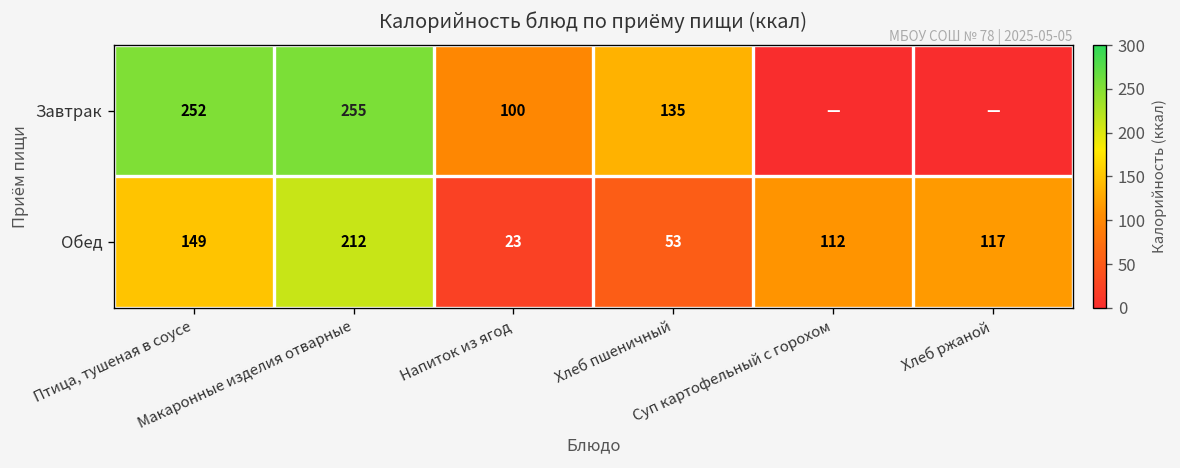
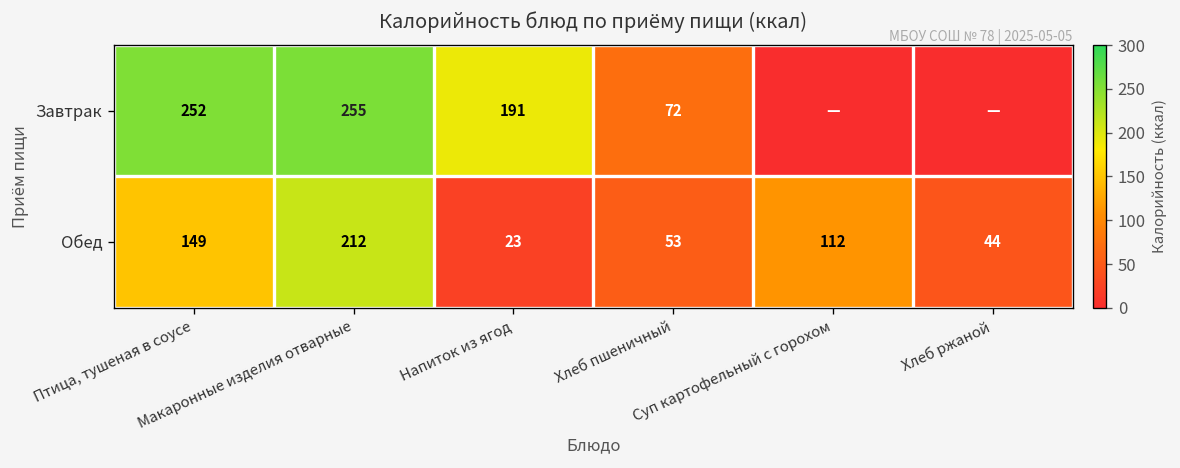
  {
    "Завтрак": {
      "Птица, тушеная в соусе": 252,
      "Макаронные изделия отварные": 255,
-     "Напиток из ягод": 100,
-     "Хлеб пшеничный": 135
+     "Напиток из ягод": 191,
+     "Хлеб пшеничный": 72
    },
    "Обед": {
      "Птица, тушеная в соусе": 149,
      "Макаронные изделия отварные": 212,
      "Напиток из ягод": 23,
      "Хлеб пшеничный": 53,
      "Суп картофельный с горохом": 112,
-     "Хлеб ржаной": 117
+     "Хлеб ржаной": 44
    }
  }
